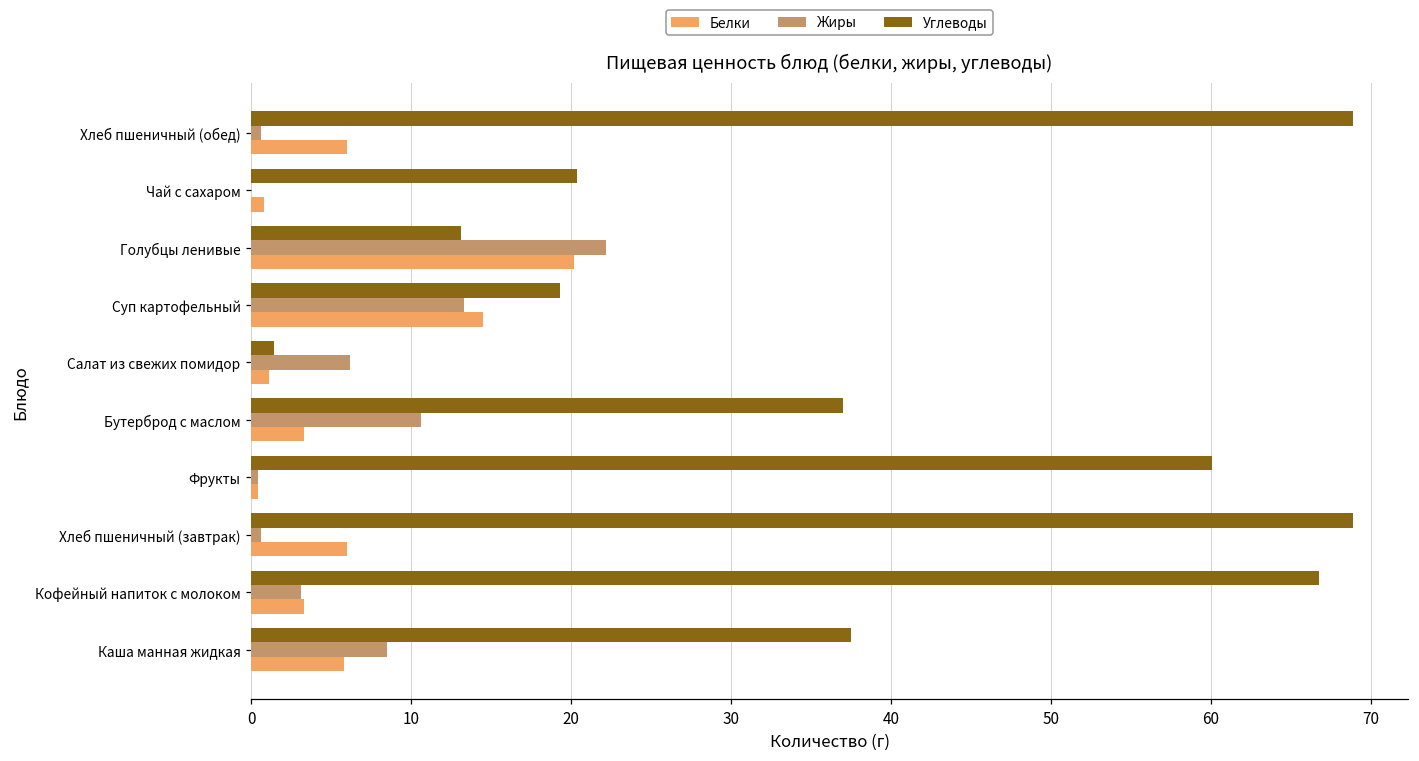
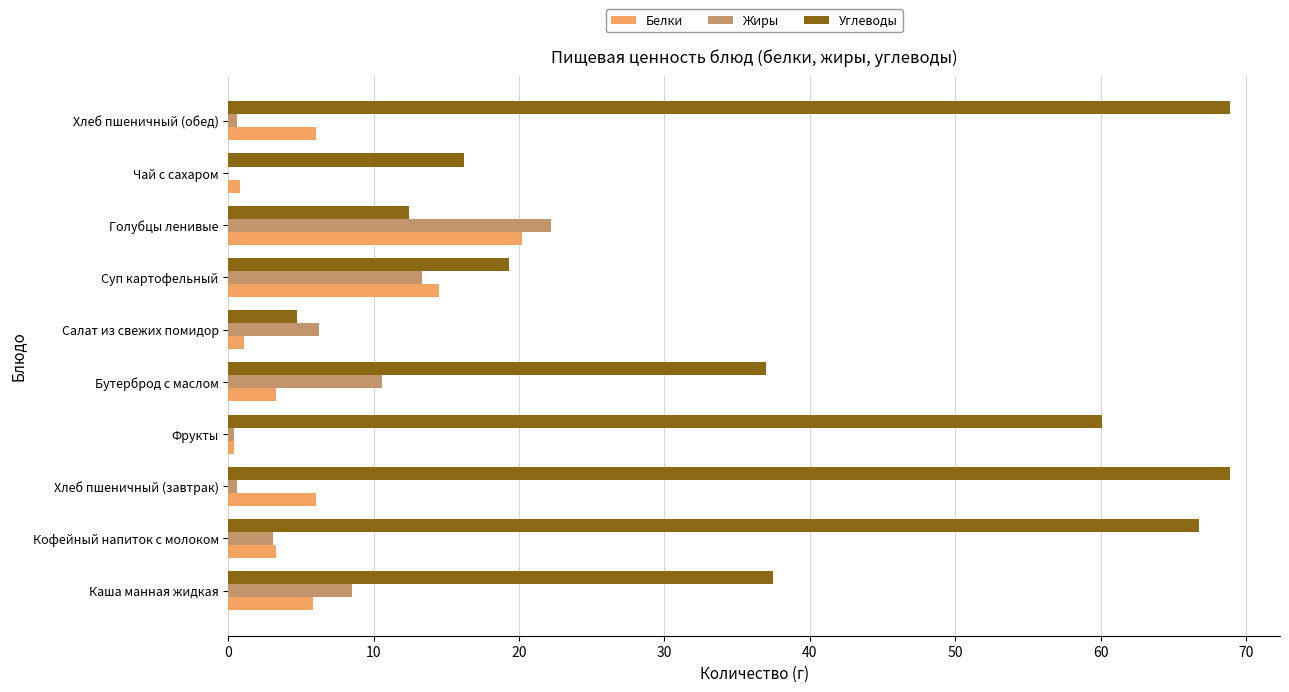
  {
    "Углеводы": {
      "Хлеб пшеничный (обед)": 68.9,
-     "Чай с сахаром": 20.4,
-     "Голубцы ленивые": 13.1,
+     "Чай с сахаром": 16.2,
+     "Голубцы ленивые": 12.4,
      "Суп картофельный": 19.3,
-     "Салат из свежих помидор": 1.4,
+     "Салат из свежих помидор": 4.7,
      "Бутерброд с маслом": 37.0,
      "Фрукты": 60.1,
      "Хлеб пшеничный (завтрак)": 68.9,
      "Кофейный напиток с молоком": 66.8,
      "Каша манная жидкая": 37.5
    }
  }
